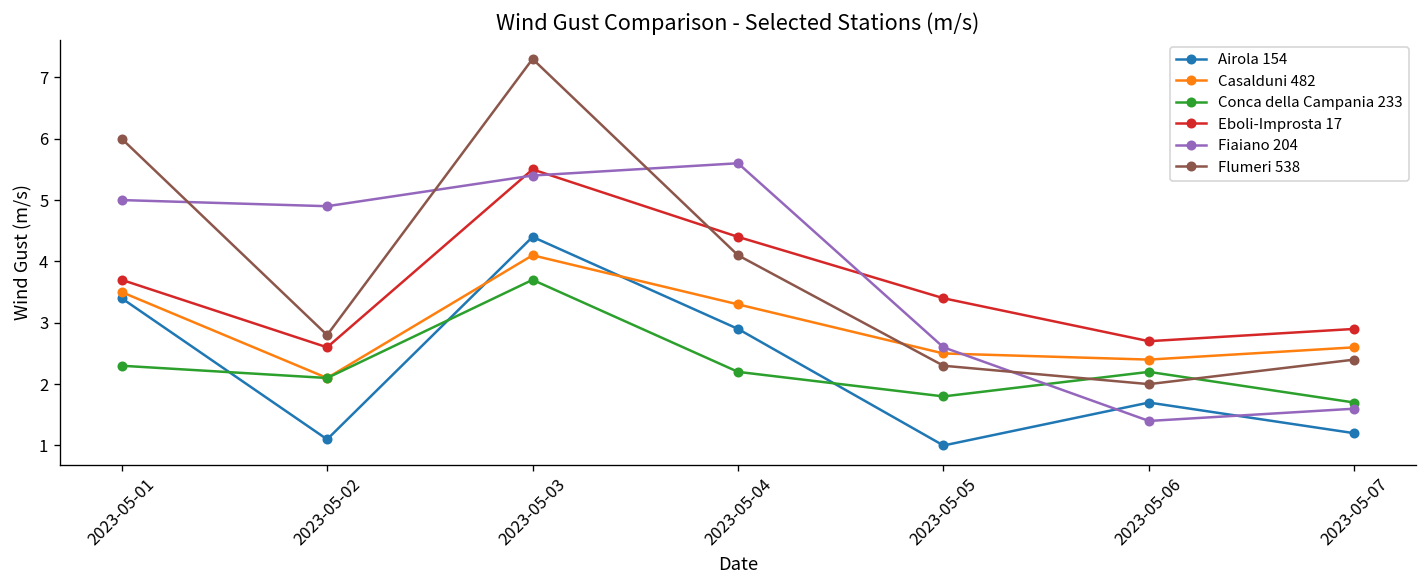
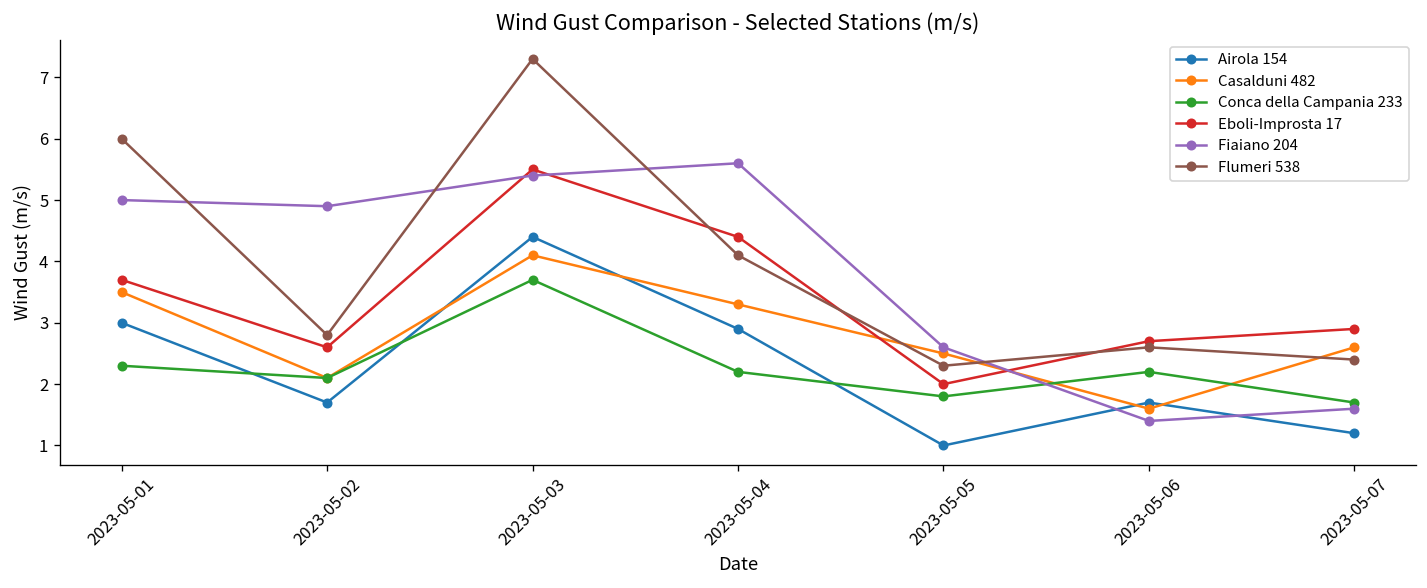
  {
    "Airola 154": {
-     "2023-05-01": 3.4,
-     "2023-05-02": 1.1,
+     "2023-05-01": 3.0,
+     "2023-05-02": 1.7,
      "2023-05-03": 4.4,
      "2023-05-04": 2.9,
      "2023-05-05": 1.0,
      "2023-05-06": 1.7,
      "2023-05-07": 1.2
    },
    "Casalduni 482": {
      "2023-05-01": 3.5,
      "2023-05-03": 4.1,
      "2023-05-04": 3.3,
      "2023-05-05": 2.5,
-     "2023-05-06": 2.4,
+     "2023-05-06": 1.6,
      "2023-05-07": 2.6
    },
    "Conca della Campania 233": {
      "2023-05-01": 2.3,
      "2023-05-03": 3.7,
      "2023-05-04": 2.2,
      "2023-05-05": 1.8,
      "2023-05-06": 2.2,
      "2023-05-07": 1.7
    },
    "Eboli-Improsta 17": {
      "2023-05-01": 3.7,
      "2023-05-02": 2.6,
      "2023-05-03": 5.5,
      "2023-05-04": 4.4,
-     "2023-05-05": 3.4,
+     "2023-05-05": 2.0,
      "2023-05-06": 2.7,
      "2023-05-07": 2.9
    },
    "Fiaiano 204": {
      "2023-05-01": 5.0,
      "2023-05-02": 4.9,
      "2023-05-03": 5.4,
      "2023-05-04": 5.6,
      "2023-05-05": 2.6,
      "2023-05-06": 1.4,
      "2023-05-07": 1.6
    },
    "Flumeri 538": {
      "2023-05-01": 6.0,
      "2023-05-02": 2.8,
      "2023-05-03": 7.3,
      "2023-05-04": 4.1,
      "2023-05-05": 2.3,
-     "2023-05-06": 2.0,
+     "2023-05-06": 2.6,
      "2023-05-07": 2.4
    }
  }
